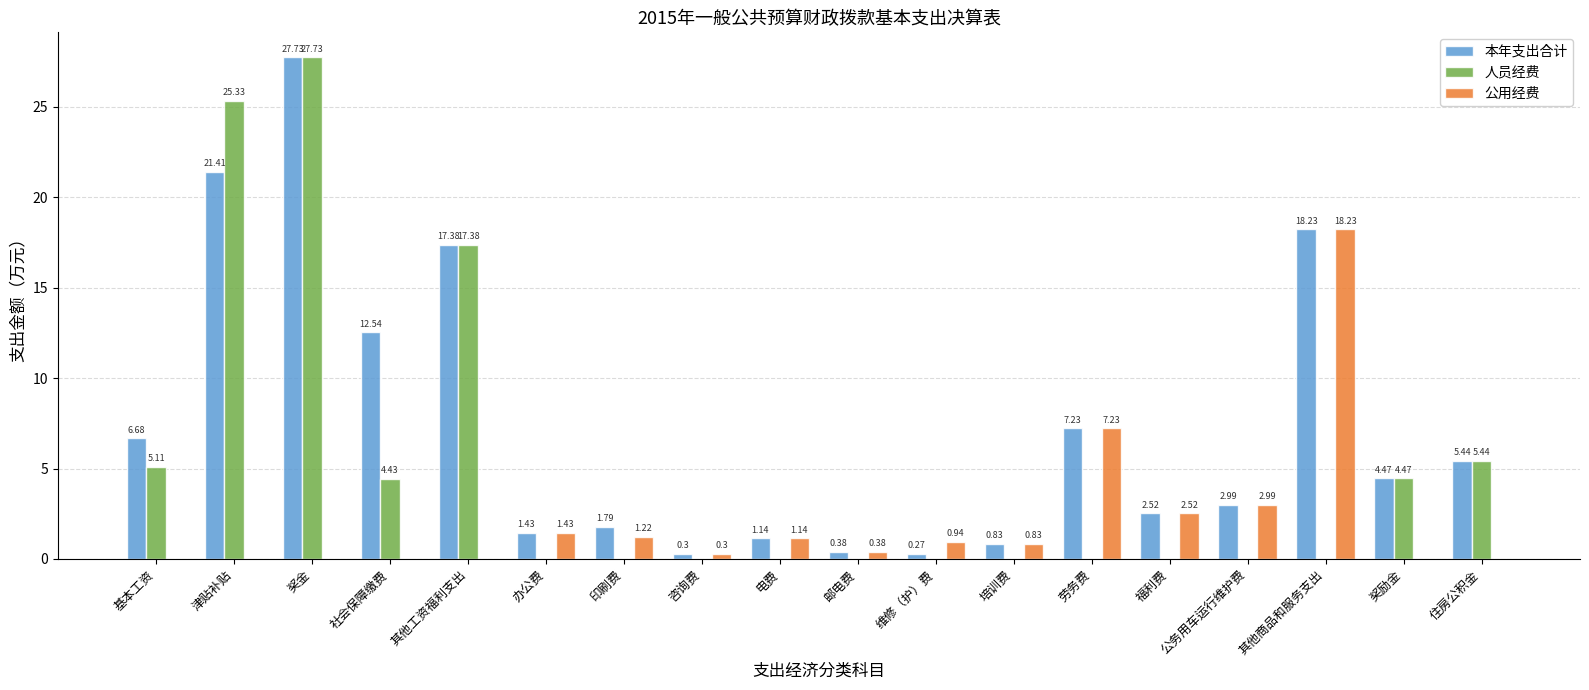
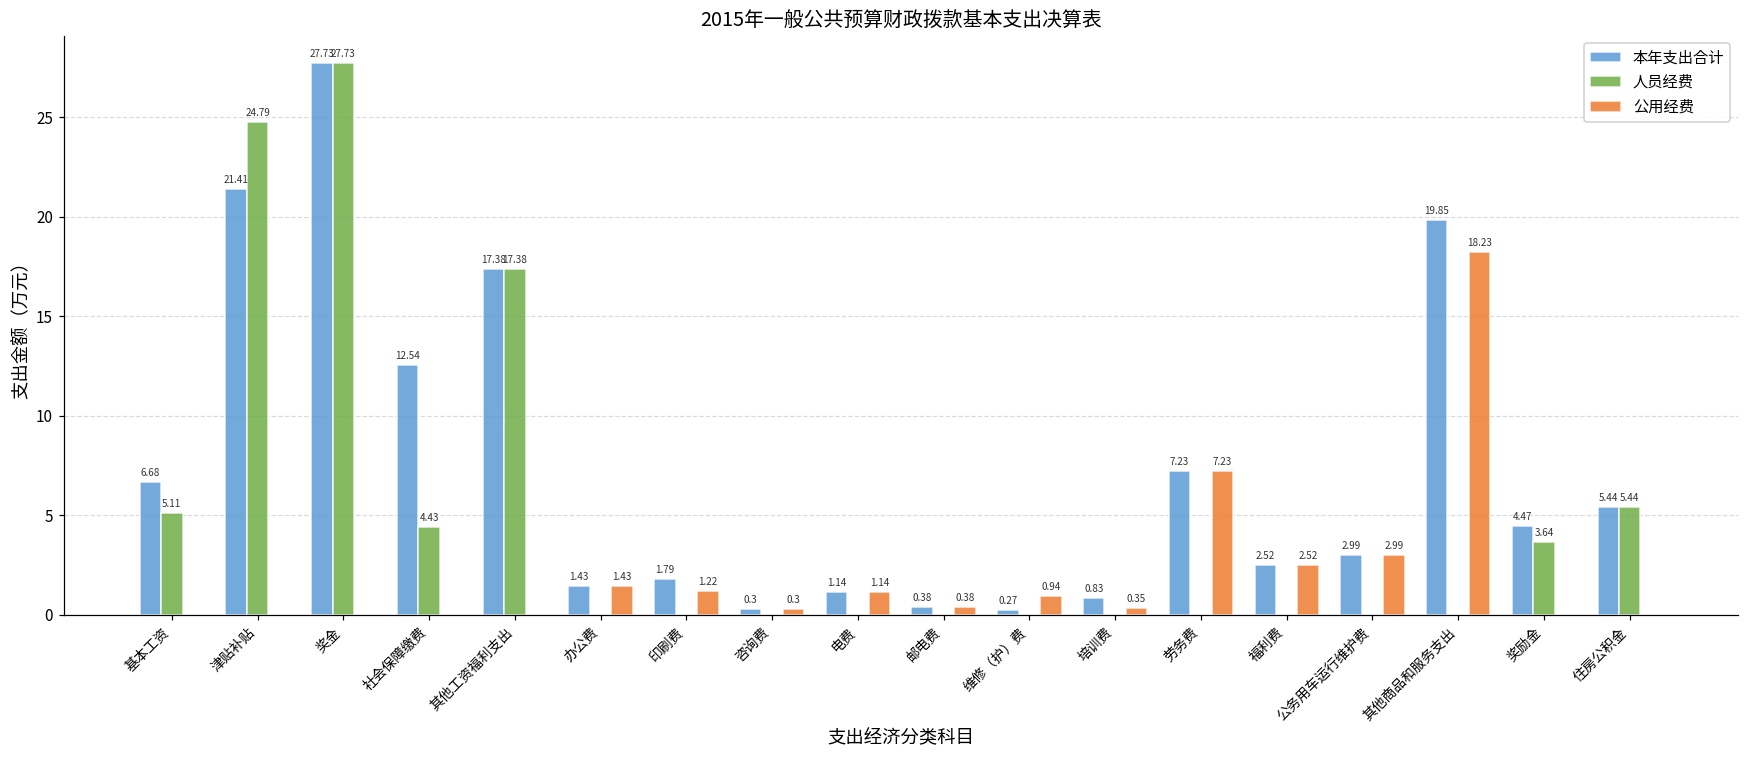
  {
    "本年支出合计": {
      "基本工资": 6.68,
      "津贴补贴": 21.41,
      "奖金": 27.73,
      "社会保障缴费": 12.54,
      "其他工资福利支出": 17.38,
      "办公费": 1.43,
      "印刷费": 1.79,
      "咨询费": 0.3,
      "电费": 1.14,
      "邮电费": 0.38,
      "维修（护）费": 0.27,
      "培训费": 0.83,
      "劳务费": 7.23,
      "福利费": 2.52,
      "公务用车运行维护费": 2.99,
-     "其他商品和服务支出": 18.23,
+     "其他商品和服务支出": 19.85,
      "奖励金": 4.47,
      "住房公积金": 5.44
    },
    "人员经费": {
      "基本工资": 5.11,
-     "津贴补贴": 25.33,
+     "津贴补贴": 24.79,
      "奖金": 27.73,
      "社会保障缴费": 4.43,
      "其他工资福利支出": 17.38,
-     "奖励金": 4.47,
+     "奖励金": 3.64,
      "住房公积金": 5.44
    },
    "公用经费": {
      "办公费": 1.43,
      "印刷费": 1.22,
      "咨询费": 0.3,
      "电费": 1.14,
      "邮电费": 0.38,
      "维修（护）费": 0.94,
-     "培训费": 0.83,
+     "培训费": 0.35,
      "劳务费": 7.23,
      "福利费": 2.52,
      "公务用车运行维护费": 2.99,
      "其他商品和服务支出": 18.23
    }
  }
